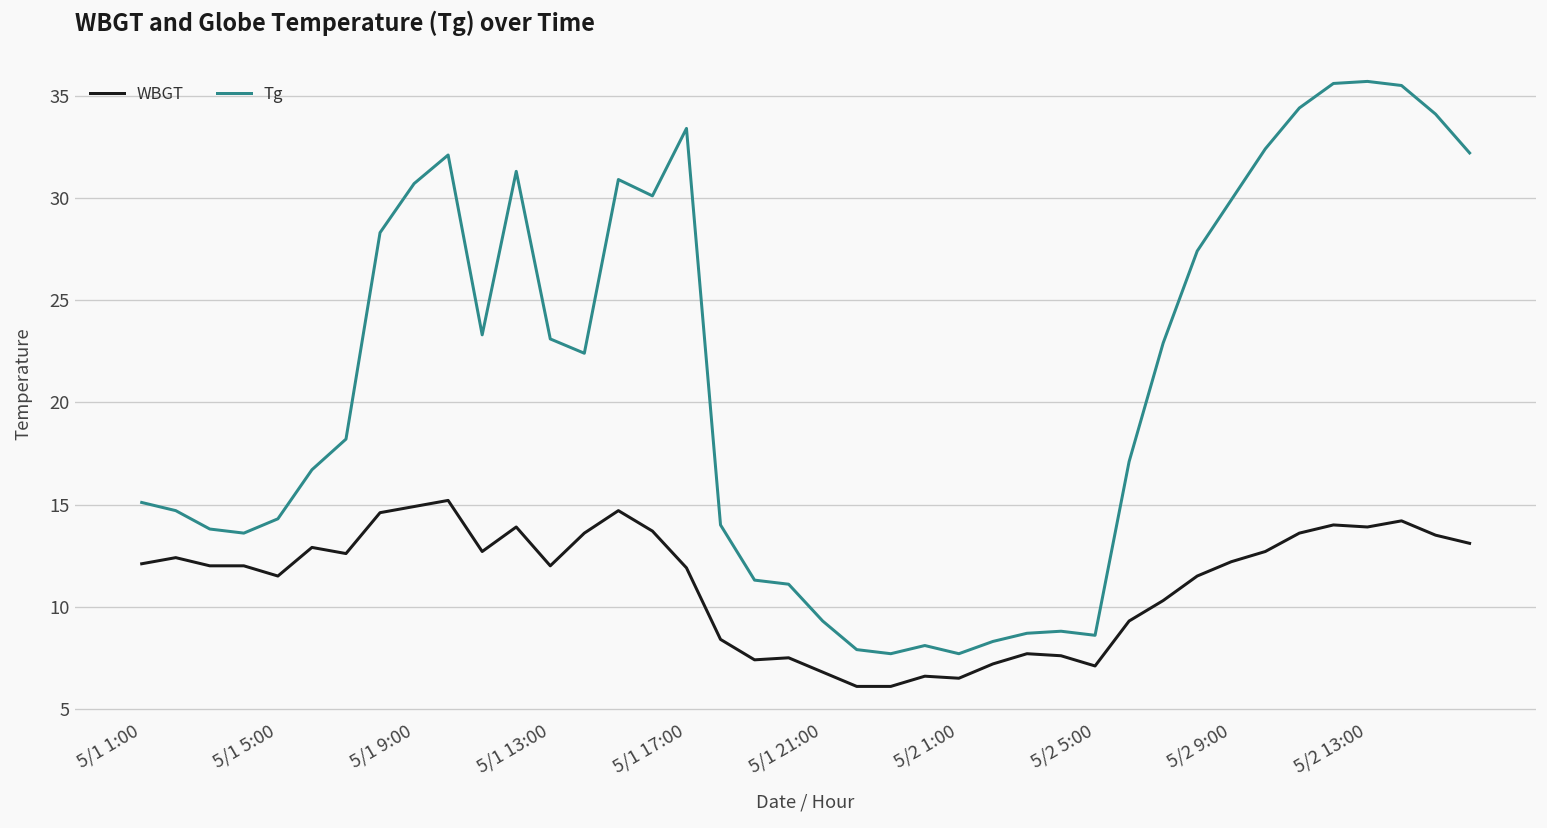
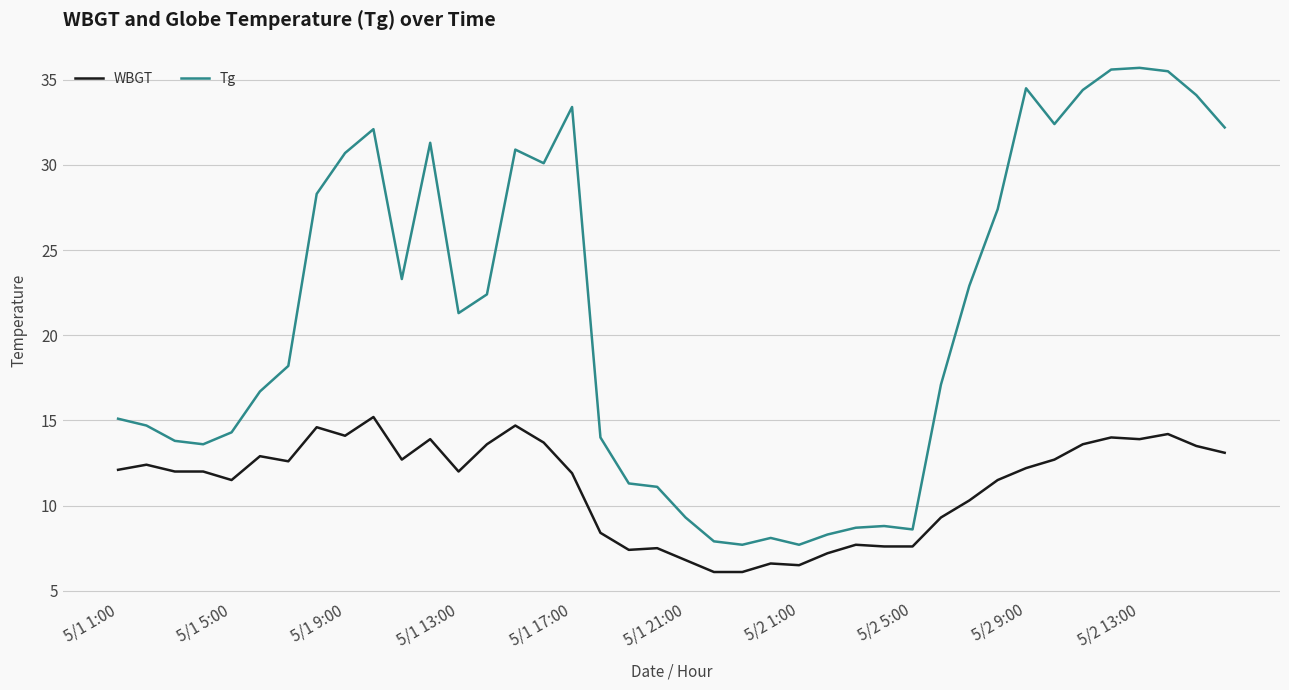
  {
    "WBGT": {
      "5/1 1:00": 12.1,
      "5/1 5:00": 11.5,
-     "5/1 9:00": 14.9,
+     "5/1 9:00": 14.1,
      "5/1 13:00": 12.0,
      "5/1 17:00": 11.9,
      "5/1 21:00": 6.8,
      "5/2 1:00": 6.5,
-     "5/2 5:00": 7.1,
+     "5/2 5:00": 7.6,
      "5/2 9:00": 12.2,
      "5/2 13:00": 13.9
    },
    "Tg": {
      "5/1 1:00": 15.1,
      "5/1 5:00": 14.3,
      "5/1 9:00": 30.7,
-     "5/1 13:00": 23.1,
+     "5/1 13:00": 21.3,
      "5/1 17:00": 33.4,
      "5/1 21:00": 9.3,
      "5/2 1:00": 7.7,
      "5/2 5:00": 8.6,
-     "5/2 9:00": 29.9,
+     "5/2 9:00": 34.5,
      "5/2 13:00": 35.7
    }
  }
